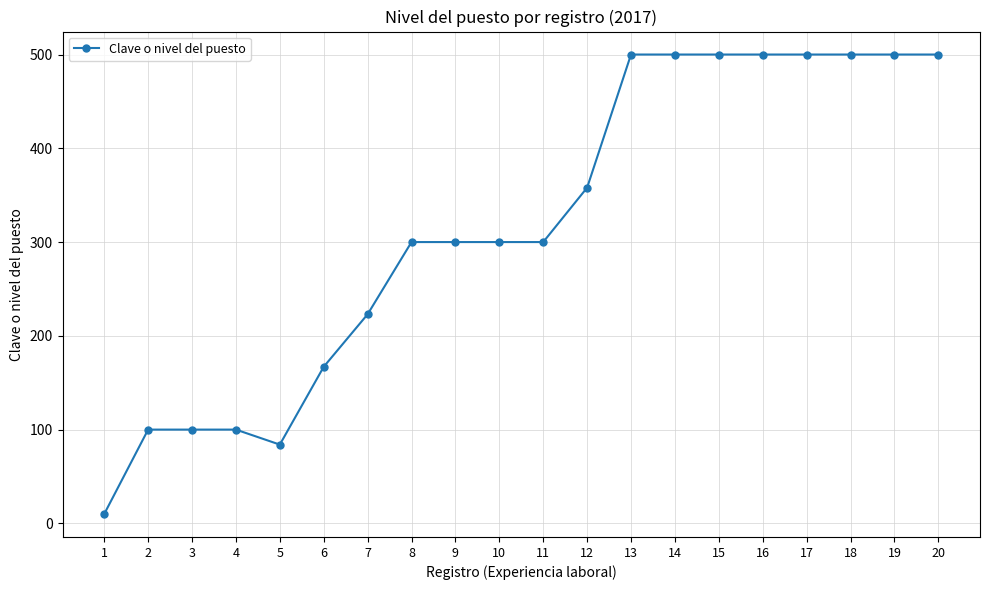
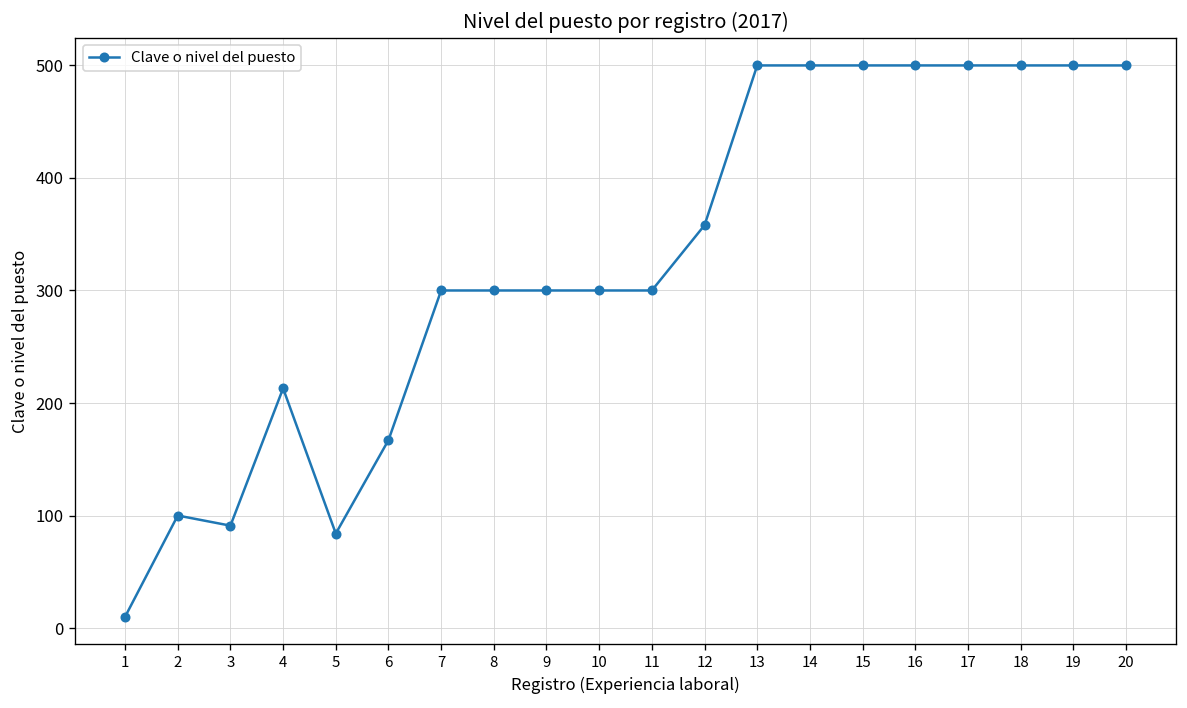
  {
    "1": 10,
    "2": 100,
-   "3": 100,
-   "4": 100,
+   "3": 90,
+   "4": 210,
    "5": 80,
    "6": 170,
-   "7": 220,
+   "7": 300,
    "8": 300,
    "9": 300,
    "10": 300,
    "11": 300,
    "12": 360,
    "13": 500,
    "14": 500,
    "15": 500,
    "16": 500,
    "17": 500,
    "18": 500,
    "19": 500,
    "20": 500
  }
